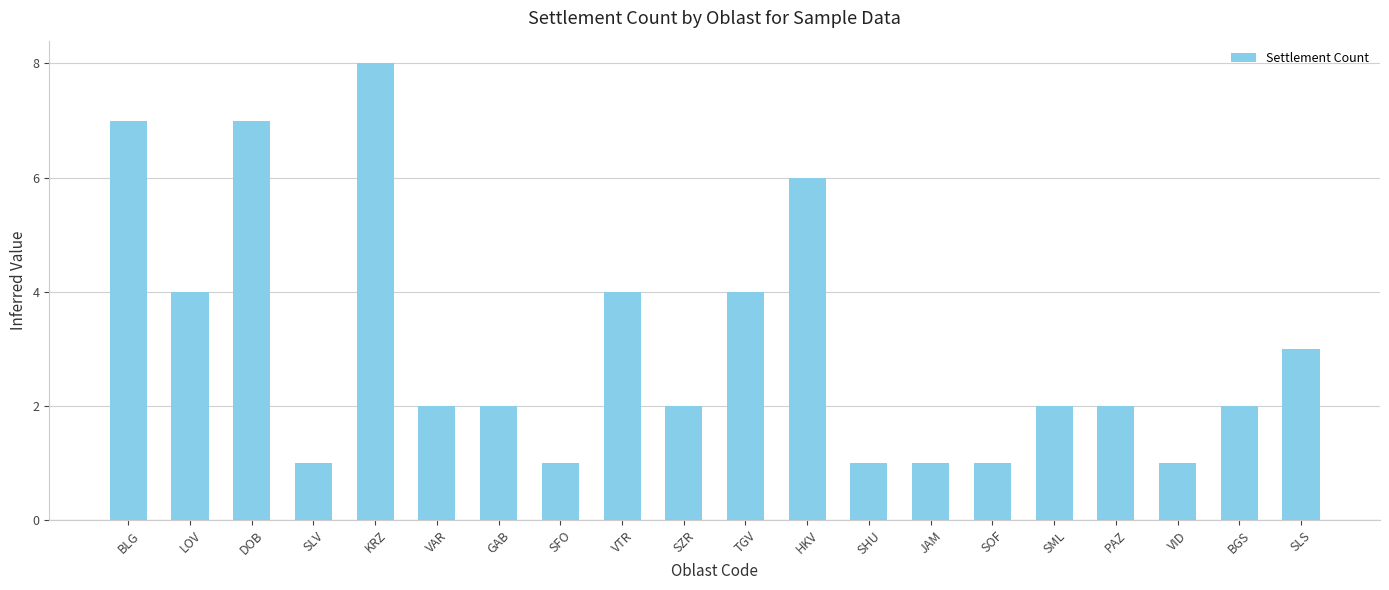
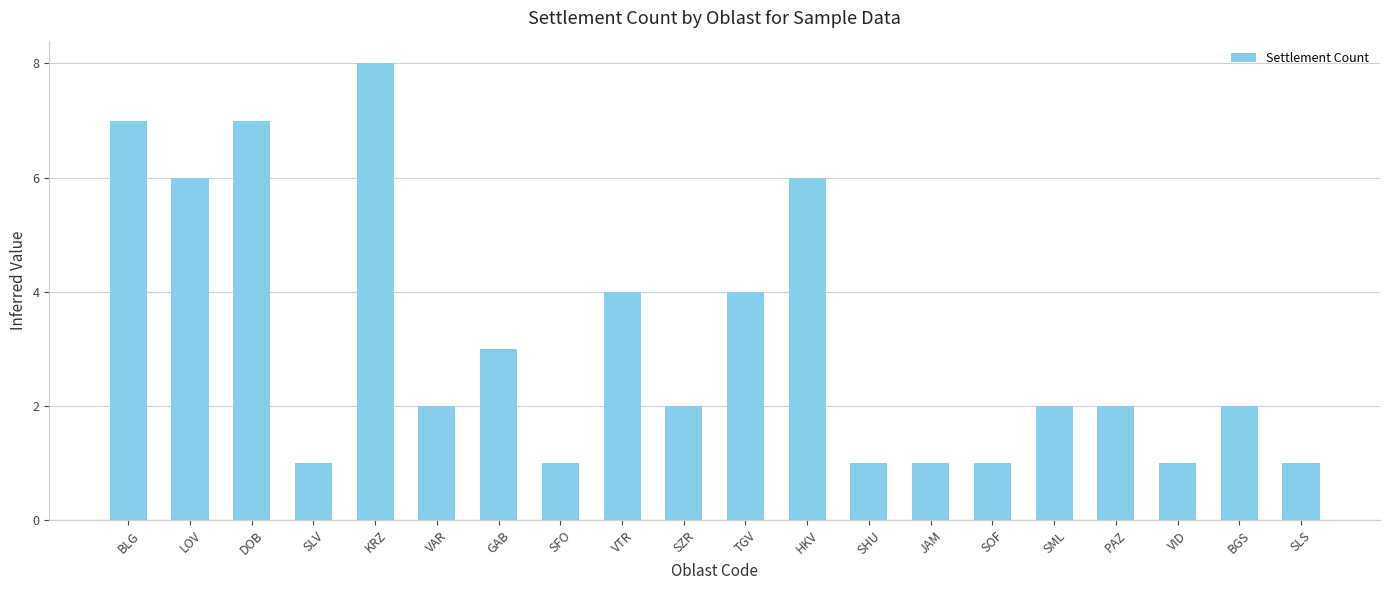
  {
    "BLG": 7,
-   "LOV": 4,
+   "LOV": 6,
    "DOB": 7,
    "SLV": 1,
    "KRZ": 8,
    "VAR": 2,
-   "GAB": 2,
+   "GAB": 3,
    "SFO": 1,
    "VTR": 4,
    "SZR": 2,
    "TGV": 4,
    "HKV": 6,
    "SHU": 1,
    "JAM": 1,
    "SOF": 1,
    "SML": 2,
    "PAZ": 2,
    "VID": 1,
    "BGS": 2,
-   "SLS": 3
+   "SLS": 1
  }
